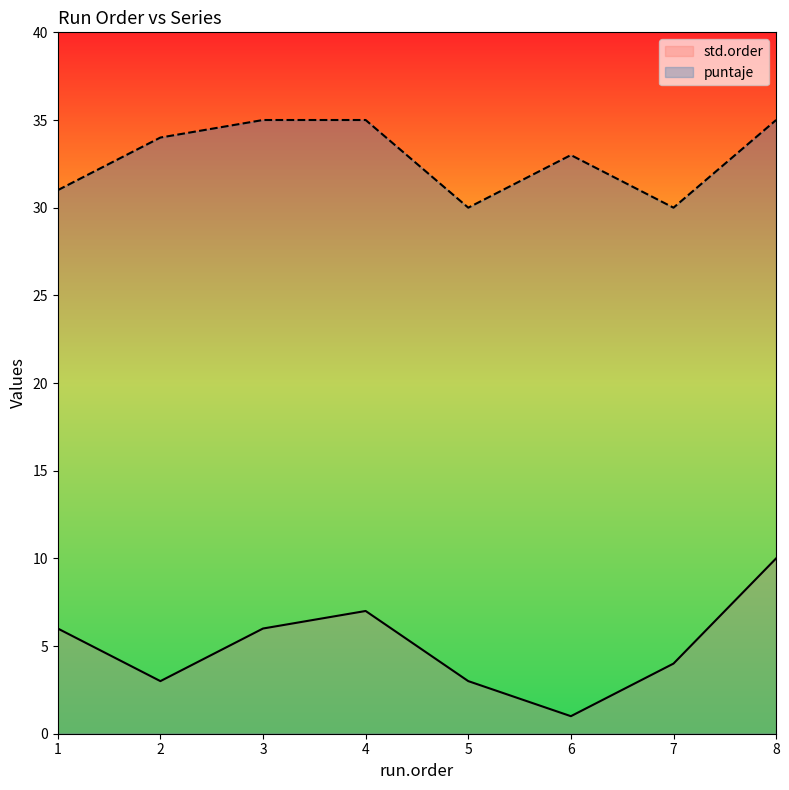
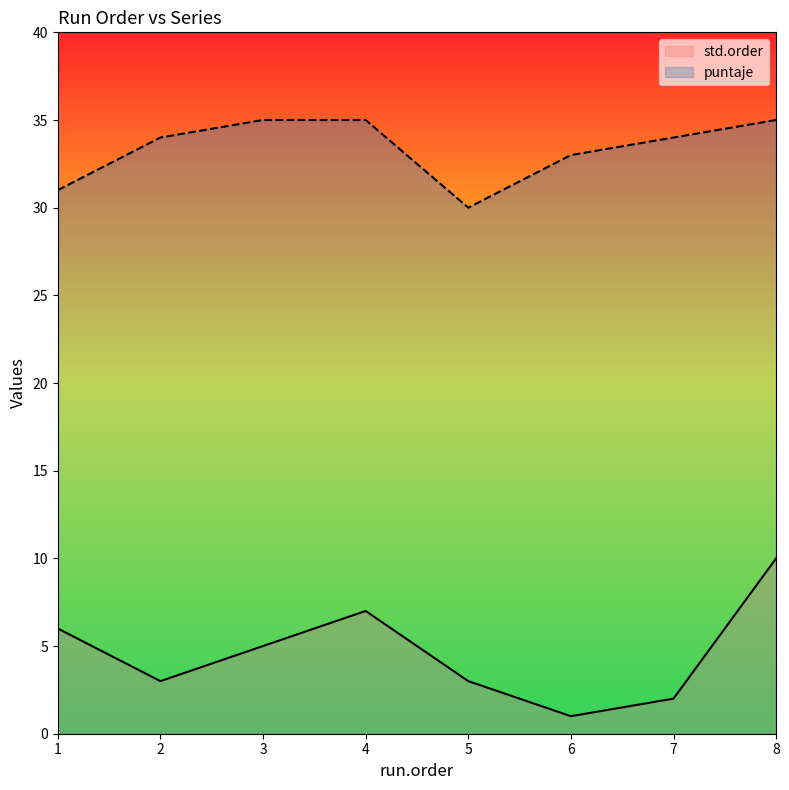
  {
    "std.order": {
      "1": 6,
      "2": 3,
-     "3": 6,
+     "3": 5,
      "4": 7,
      "5": 3,
      "6": 1,
-     "7": 4,
+     "7": 2,
      "8": 10
    },
    "puntaje": {
      "1": 31,
      "2": 34,
      "3": 35,
      "4": 35,
      "5": 30,
      "6": 33,
-     "7": 30,
+     "7": 34,
      "8": 35
    }
  }
